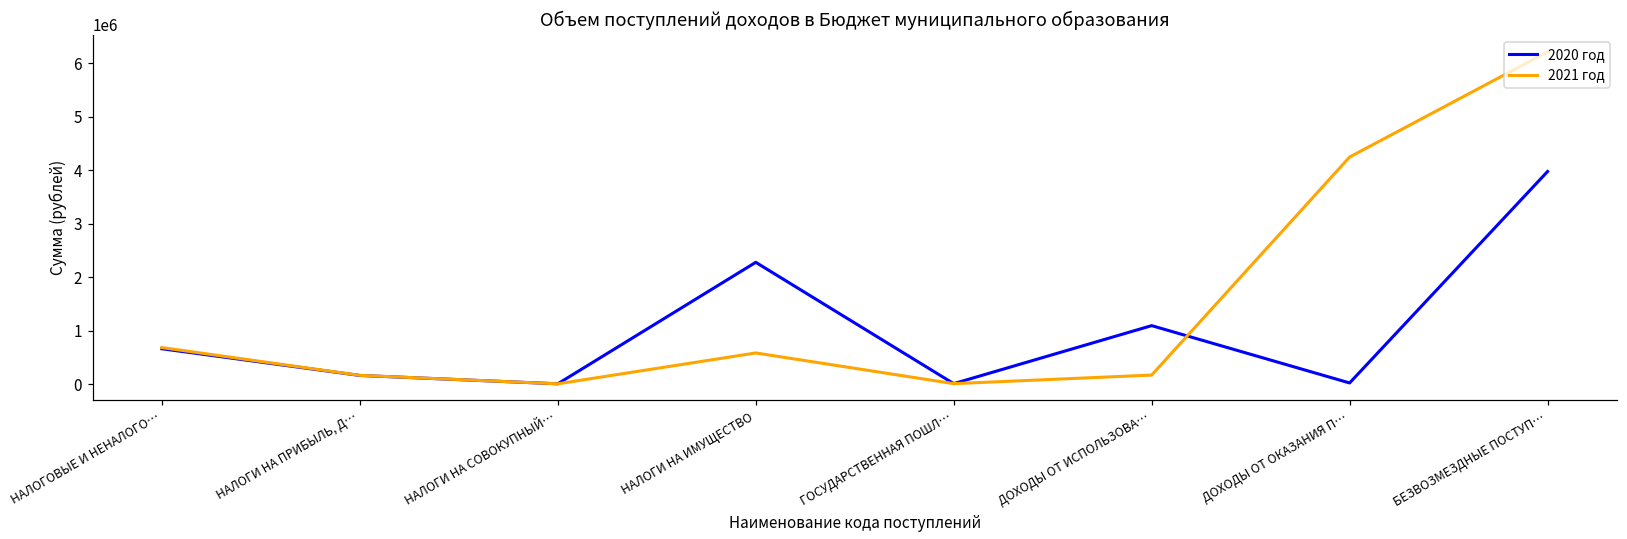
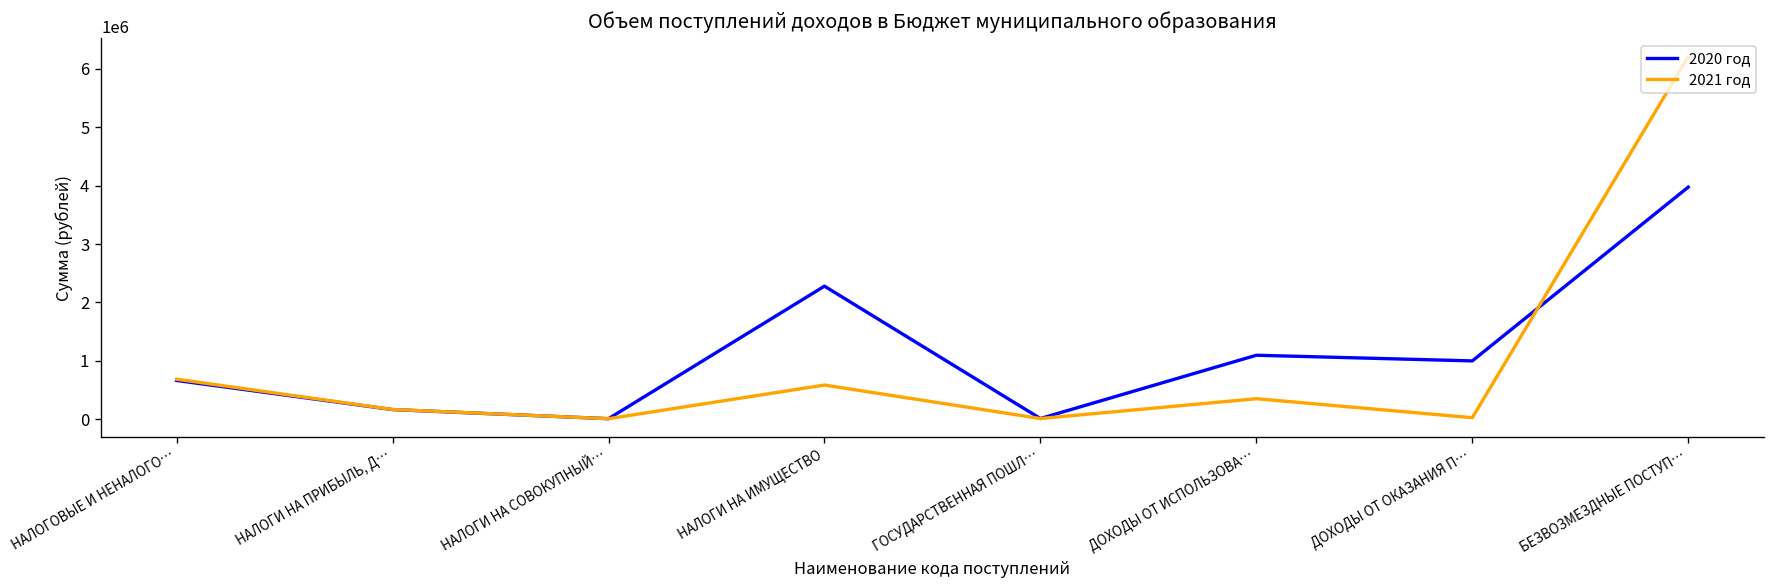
  {
    "2020 год": {
      "НАЛОГИ НА ИМУЩЕСТВО": 2300000,
      "ДОХОДЫ ОТ ИСПОЛЬЗОВА…": 1100000,
-     "ДОХОДЫ ОТ ОКАЗАНИЯ П…": 0,
+     "ДОХОДЫ ОТ ОКАЗАНИЯ П…": 1000000,
      "БЕЗВОЗМЕЗДНЫЕ ПОСТУП…": 4000000
    },
    "2021 год": {
      "НАЛОГИ НА ИМУЩЕСТВО": 600000,
-     "ДОХОДЫ ОТ ИСПОЛЬЗОВА…": 200000,
-     "ДОХОДЫ ОТ ОКАЗАНИЯ П…": 4200000
+     "ДОХОДЫ ОТ ИСПОЛЬЗОВА…": 300000,
+     "ДОХОДЫ ОТ ОКАЗАНИЯ П…": 0
    }
  }
